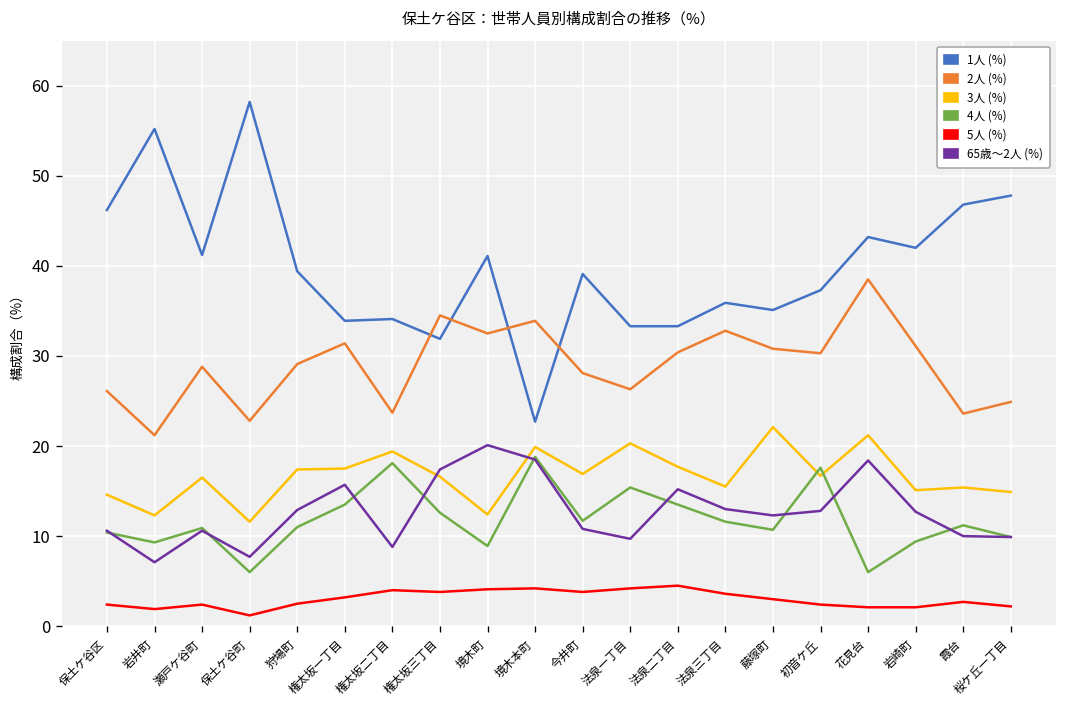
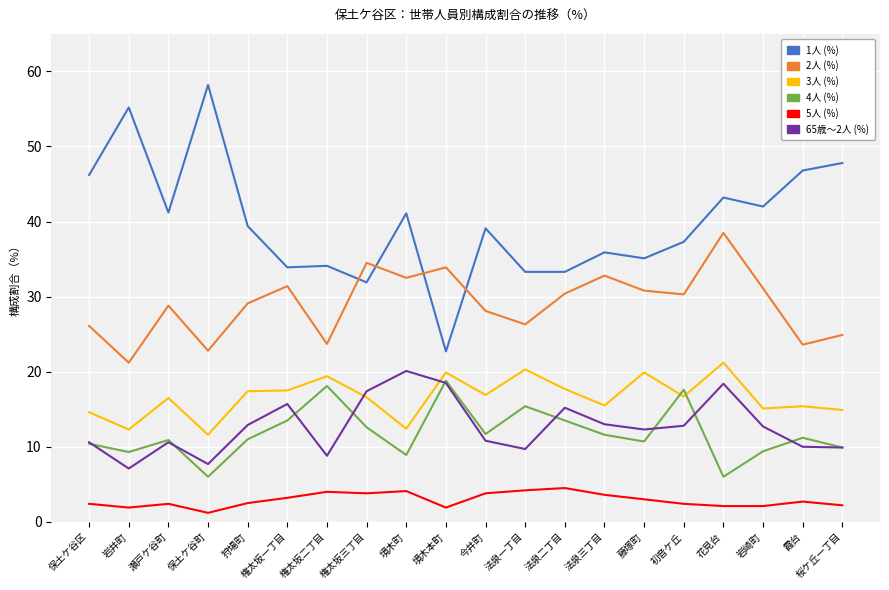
  {
    "1人 (%)": {
      "保土ケ谷区": 46,
      "岩井町": 55,
      "瀬戸ケ谷町": 41,
      "保土ケ谷町": 58,
      "狩場町": 39,
      "権太坂一丁目": 34,
      "権太坂二丁目": 34,
      "権太坂三丁目": 32,
      "境木町": 41,
      "境木本町": 23,
      "今井町": 39,
      "法泉一丁目": 33,
      "法泉二丁目": 33,
      "法泉三丁目": 36,
      "藤塚町": 35,
      "初音ケ丘": 37,
      "花見台": 43,
      "岩崎町": 42,
      "霞台": 47,
      "桜ケ丘一丁目": 48
    },
    "2人 (%)": {
      "保土ケ谷区": 26,
      "岩井町": 21,
      "瀬戸ケ谷町": 29,
      "保土ケ谷町": 23,
      "狩場町": 29,
      "権太坂一丁目": 31,
      "権太坂二丁目": 24,
      "権太坂三丁目": 35,
      "境木町": 33,
      "境木本町": 34,
      "今井町": 28,
      "法泉一丁目": 26,
      "法泉二丁目": 30,
      "法泉三丁目": 33,
      "藤塚町": 31,
      "初音ケ丘": 30,
      "花見台": 39,
      "岩崎町": 31,
      "霞台": 24,
      "桜ケ丘一丁目": 25
    },
    "3人 (%)": {
      "保土ケ谷区": 15,
      "岩井町": 12,
      "瀬戸ケ谷町": 17,
      "保土ケ谷町": 12,
      "狩場町": 17,
      "権太坂一丁目": 18,
      "権太坂二丁目": 19,
      "権太坂三丁目": 17,
      "境木町": 12,
      "境木本町": 20,
      "今井町": 17,
      "法泉一丁目": 20,
      "法泉二丁目": 18,
      "法泉三丁目": 16,
-     "藤塚町": 22,
+     "藤塚町": 20,
      "初音ケ丘": 17,
      "花見台": 21,
      "岩崎町": 15,
      "霞台": 15,
      "桜ケ丘一丁目": 15
    },
    "4人 (%)": {
      "岩井町": 9,
      "保土ケ谷町": 6,
      "狩場町": 11,
      "権太坂一丁目": 14,
      "権太坂二丁目": 18,
      "権太坂三丁目": 13,
      "境木町": 9,
      "今井町": 12,
      "法泉一丁目": 15,
      "法泉二丁目": 14,
      "法泉三丁目": 12,
      "藤塚町": 11,
      "初音ケ丘": 18,
      "花見台": 6,
      "岩崎町": 9,
      "霞台": 11
    },
    "5人 (%)": {
      "保土ケ谷区": 2,
      "岩井町": 2,
      "瀬戸ケ谷町": 2,
      "保土ケ谷町": 1,
      "狩場町": 3,
      "権太坂一丁目": 3,
      "権太坂二丁目": 4,
      "権太坂三丁目": 4,
      "境木町": 4,
-     "境木本町": 4,
+     "境木本町": 2,
      "今井町": 4,
      "法泉一丁目": 4,
      "法泉二丁目": 5,
      "法泉三丁目": 4,
      "藤塚町": 3,
      "初音ケ丘": 2,
      "花見台": 2,
      "岩崎町": 2,
      "霞台": 3,
      "桜ケ丘一丁目": 2
    },
    "65歳～2人 (%)": {
      "岩井町": 7,
      "保土ケ谷町": 8,
      "狩場町": 13,
      "権太坂一丁目": 16,
      "権太坂二丁目": 9,
      "権太坂三丁目": 17,
      "境木町": 20,
      "今井町": 11,
      "法泉一丁目": 10,
      "法泉二丁目": 15,
      "法泉三丁目": 13,
      "藤塚町": 12,
      "初音ケ丘": 13,
      "花見台": 18,
      "岩崎町": 13,
      "霞台": 10
    }
  }
